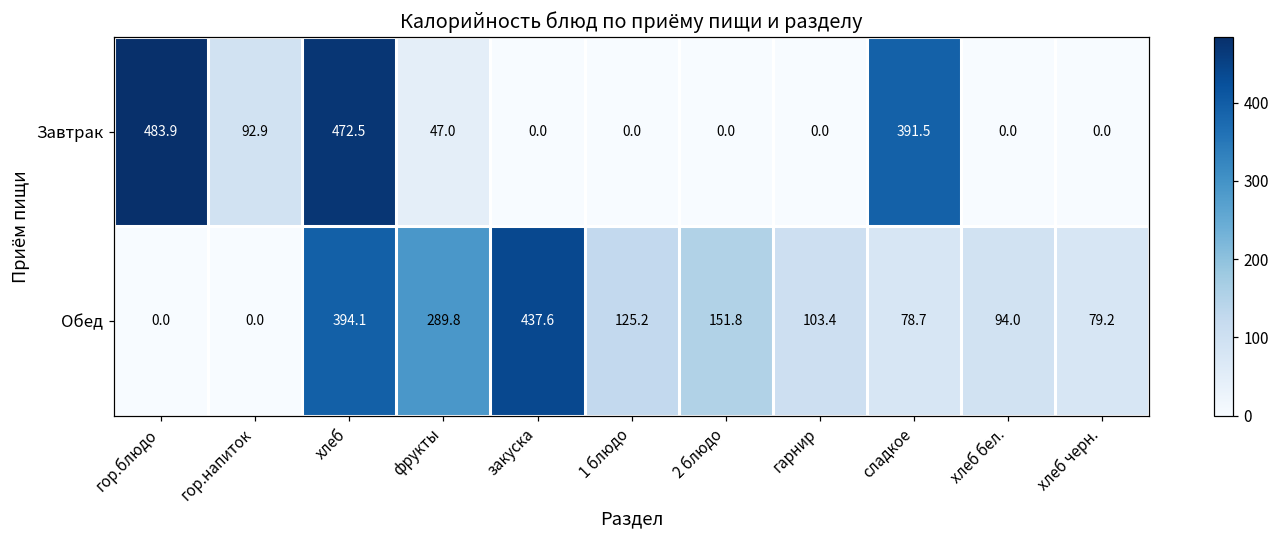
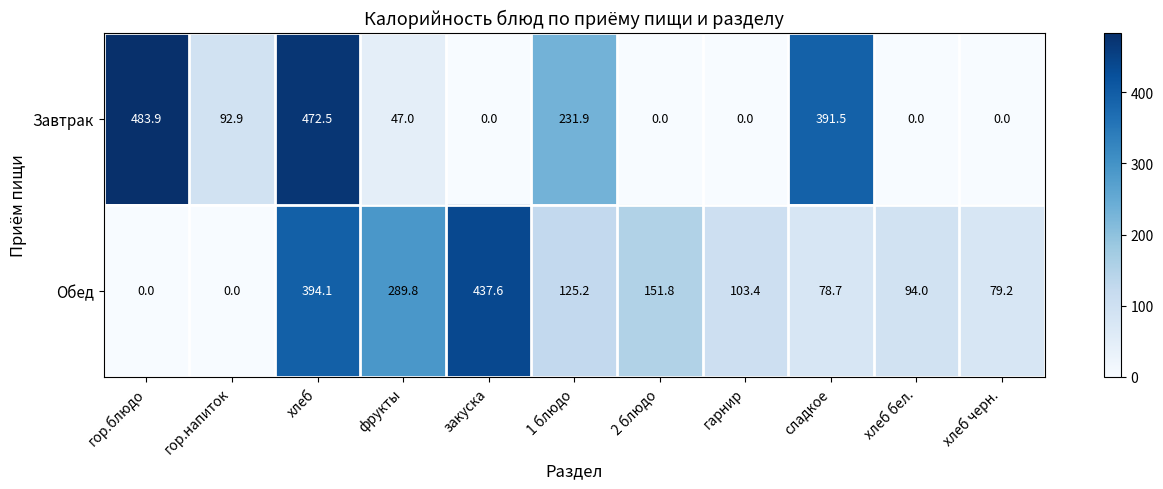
  {
    "Завтрак": {
      "гор.блюдо": 483.9,
      "гор.напиток": 92.9,
      "хлеб": 472.5,
      "фрукты": 47.0,
      "закуска": 0.0,
-     "1 блюдо": 0.0,
+     "1 блюдо": 231.9,
      "2 блюдо": 0.0,
      "гарнир": 0.0,
      "сладкое": 391.5,
      "хлеб бел.": 0.0,
      "хлеб черн.": 0.0
    },
    "Обед": {
      "гор.блюдо": 0.0,
      "гор.напиток": 0.0,
      "хлеб": 394.1,
      "фрукты": 289.8,
      "закуска": 437.6,
      "1 блюдо": 125.2,
      "2 блюдо": 151.8,
      "гарнир": 103.4,
      "сладкое": 78.7,
      "хлеб бел.": 94.0,
      "хлеб черн.": 79.2
    }
  }
